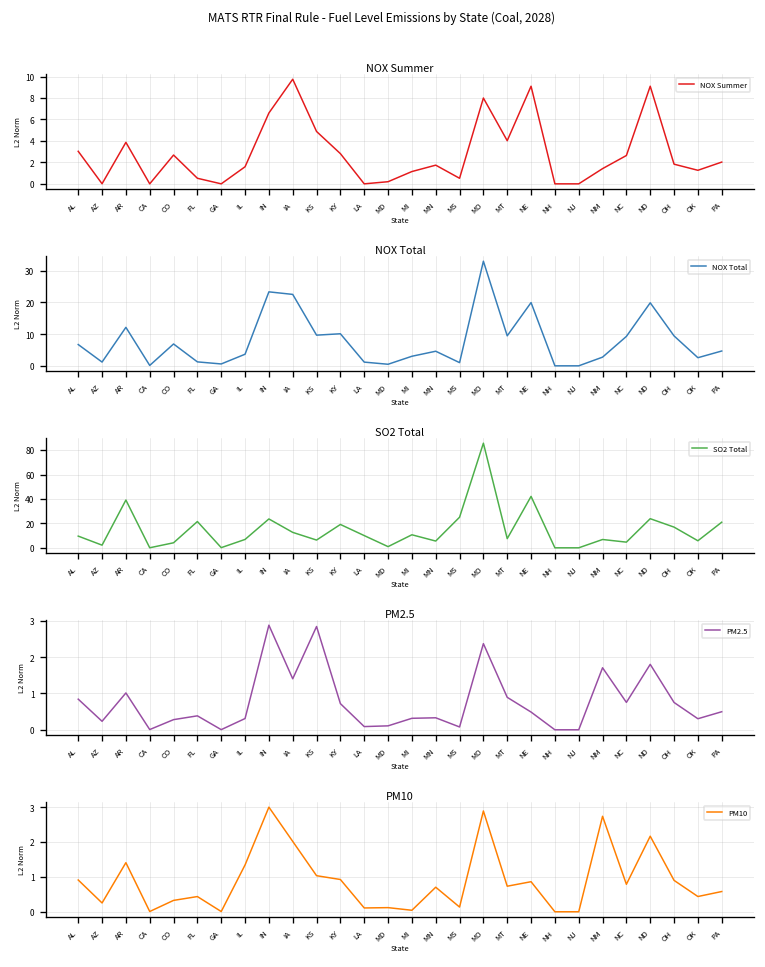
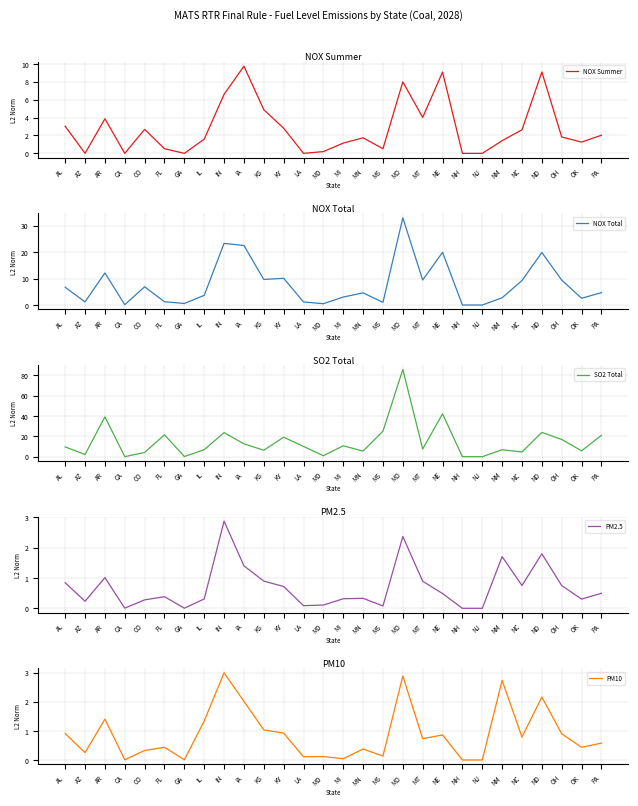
  {
    "NOX Summer": {
      "AL": 3,
      "AZ": 0,
      "AR": 4,
      "CA": 0,
      "CO": 3,
      "FL": 1,
      "GA": 0,
      "IL": 2,
      "IN": 7,
      "IA": 10,
      "KS": 5,
      "KY": 3,
      "LA": 0,
      "MD": 0,
      "MI": 1,
      "MN": 2,
      "MS": 1,
      "MO": 8,
      "MT": 4,
      "NE": 9,
      "NH": 0,
      "NJ": 0,
      "NM": 1,
      "NC": 3,
      "ND": 9,
      "OH": 2,
      "OK": 1,
      "PA": 2
    },
    "NOX Total": {
      "AL": 7,
      "AZ": 1,
      "AR": 12,
      "CA": 0,
      "CO": 7,
      "FL": 1,
      "GA": 1,
      "IL": 4,
      "IN": 23,
      "IA": 23,
      "KS": 10,
      "KY": 10,
      "LA": 1,
      "MD": 0,
      "MI": 3,
      "MN": 5,
      "MS": 1,
      "MO": 33,
      "MT": 9,
      "NE": 20,
      "NH": 0,
      "NJ": 0,
      "NM": 3,
      "NC": 9,
      "ND": 20,
      "OH": 9,
      "OK": 3,
      "PA": 5
    },
    "SO2 Total": {
      "AL": 10,
      "AZ": 2,
      "AR": 39,
      "CA": 0,
      "CO": 4,
      "FL": 21,
      "GA": 0,
      "IL": 7,
      "IN": 24,
      "IA": 13,
      "KS": 6,
      "KY": 19,
      "LA": 10,
      "MD": 1,
      "MI": 11,
      "MN": 6,
      "MS": 25,
      "MO": 86,
      "MT": 8,
      "NE": 42,
      "NH": 0,
      "NJ": 0,
      "NM": 7,
      "NC": 5,
      "ND": 24,
      "OH": 17,
      "OK": 6,
      "PA": 21
    },
    "PM2.5": {
      "AL": 0.8,
      "AZ": 0.2,
      "AR": 1.0,
      "CA": 0.0,
      "CO": 0.3,
      "FL": 0.4,
      "GA": 0.0,
      "IL": 0.3,
      "IN": 2.9,
      "IA": 1.4,
-     "KS": 2.8,
+     "KS": 0.9,
      "KY": 0.7,
      "LA": 0.1,
      "MD": 0.1,
      "MI": 0.3,
      "MN": 0.3,
      "MS": 0.1,
      "MO": 2.4,
      "MT": 0.9,
      "NE": 0.5,
      "NH": 0.0,
      "NJ": 0.0,
      "NM": 1.7,
      "NC": 0.8,
      "ND": 1.8,
      "OH": 0.8,
      "OK": 0.3,
      "PA": 0.5
    },
    "PM10": {
      "AL": 0.9,
      "AZ": 0.3,
      "AR": 1.4,
      "CA": 0.0,
      "CO": 0.3,
      "FL": 0.4,
      "GA": 0.0,
      "IL": 1.3,
      "IN": 3.0,
      "IA": 2.0,
      "KS": 1.0,
      "KY": 0.9,
      "LA": 0.1,
      "MD": 0.1,
      "MI": 0.0,
-     "MN": 0.7,
+     "MN": 0.4,
      "MS": 0.1,
      "MO": 2.9,
      "MT": 0.7,
      "NE": 0.9,
      "NH": 0.0,
      "NJ": 0.0,
      "NM": 2.7,
      "NC": 0.8,
      "ND": 2.2,
      "OH": 0.9,
      "OK": 0.4,
      "PA": 0.6
    }
  }
